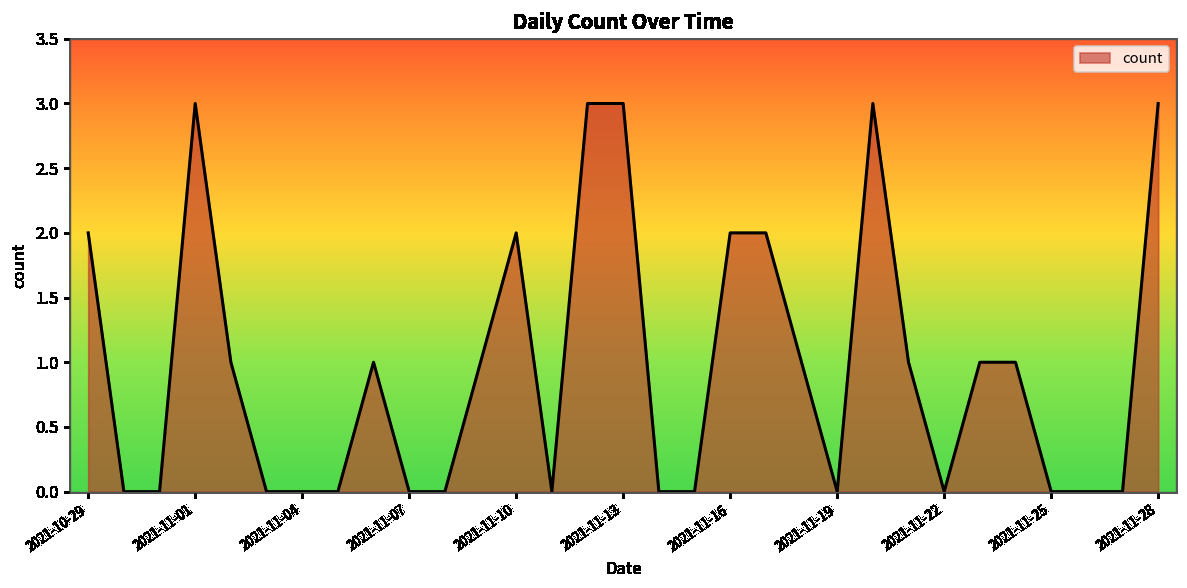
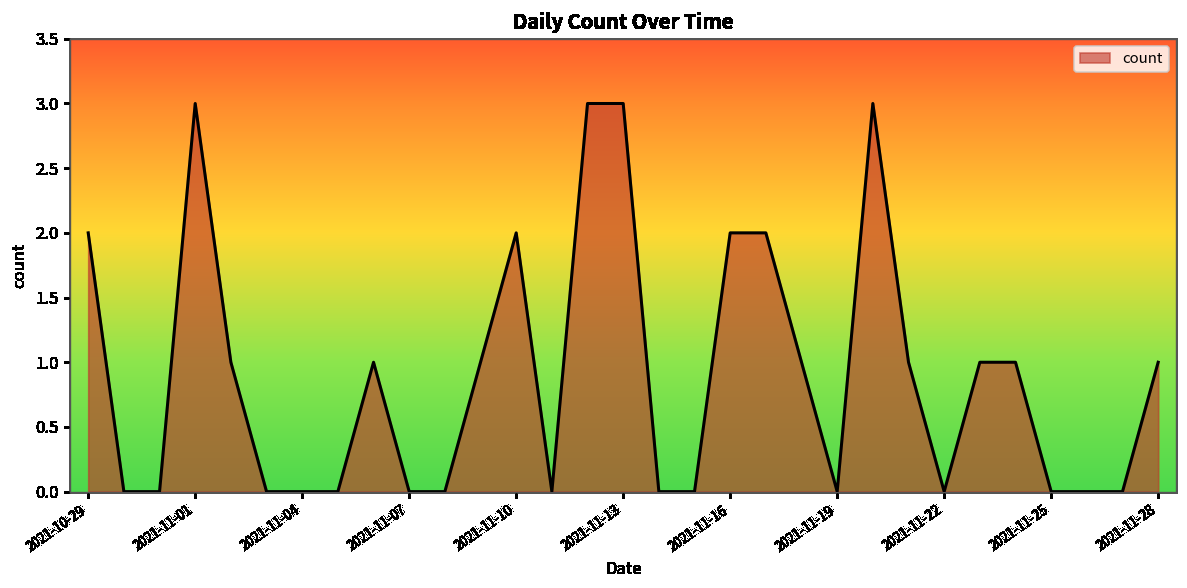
  {
    "2021-10-29": 2,
    "2021-11-01": 3,
    "2021-11-04": 0,
    "2021-11-07": 0,
    "2021-11-10": 2,
    "2021-11-13": 3,
    "2021-11-16": 2,
    "2021-11-19": 0,
    "2021-11-22": 0,
    "2021-11-25": 0,
-   "2021-11-28": 3
+   "2021-11-28": 1
  }
